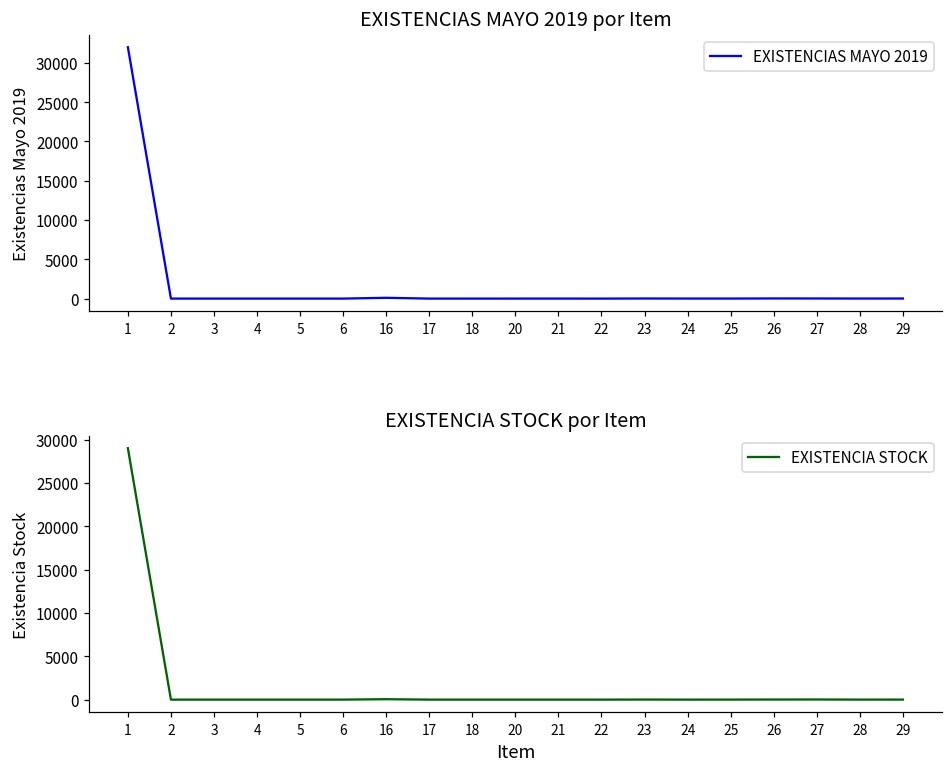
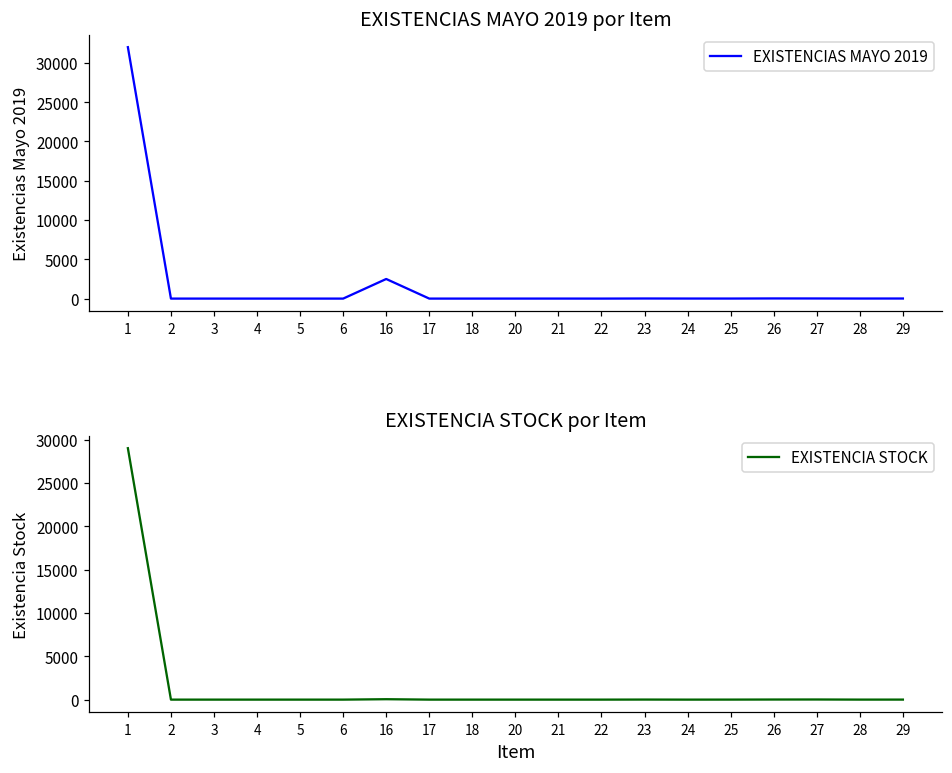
  {
    "EXISTENCIAS MAYO 2019 por Item": {
      "1": 32000,
      "2": 0,
      "3": 0,
      "4": 0,
      "5": 0,
      "6": 0,
-     "16": 0,
+     "16": 2000,
      "17": 0,
      "18": 0,
      "20": 0,
      "21": 0,
      "22": 0,
      "23": 0,
      "24": 0,
      "25": 0,
      "26": 0,
      "27": 0,
      "28": 0,
      "29": 0
    },
    "EXISTENCIA STOCK por Item": {
      "1": 29000,
      "2": 0,
      "3": 0,
      "4": 0,
      "5": 0,
      "6": 0,
      "16": 0,
      "17": 0,
      "18": 0,
      "20": 0,
      "21": 0,
      "22": 0,
      "23": 0,
      "24": 0,
      "25": 0,
      "26": 0,
      "27": 0,
      "28": 0,
      "29": 0
    }
  }
